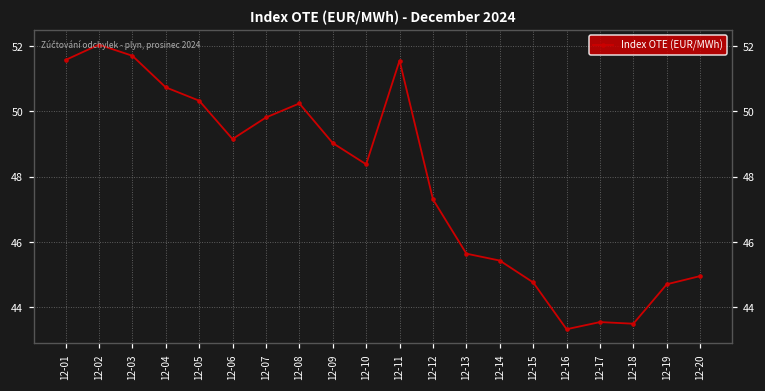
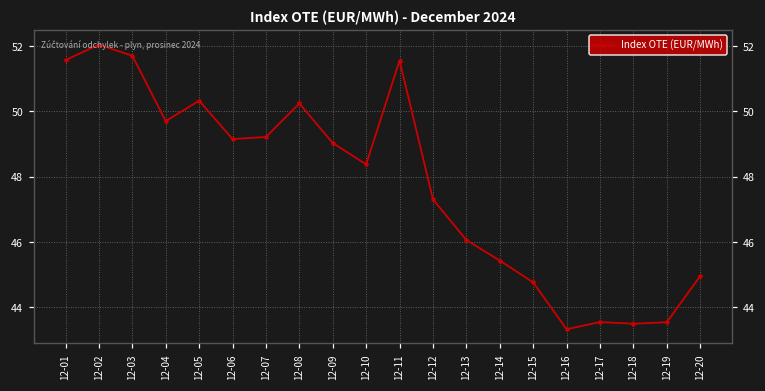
  {
    "12-01": 51.6,
    "12-03": 51.7,
-   "12-04": 50.7,
+   "12-04": 49.7,
    "12-05": 50.3,
    "12-06": 49.2,
-   "12-07": 49.8,
+   "12-07": 49.2,
    "12-08": 50.2,
    "12-09": 49.0,
    "12-10": 48.4,
    "12-11": 51.6,
    "12-12": 47.3,
-   "12-13": 45.6,
+   "12-13": 46.1,
    "12-14": 45.4,
    "12-15": 44.8,
    "12-16": 43.3,
    "12-17": 43.5,
    "12-18": 43.5,
-   "12-19": 44.7,
+   "12-19": 43.5,
    "12-20": 45.0
  }
